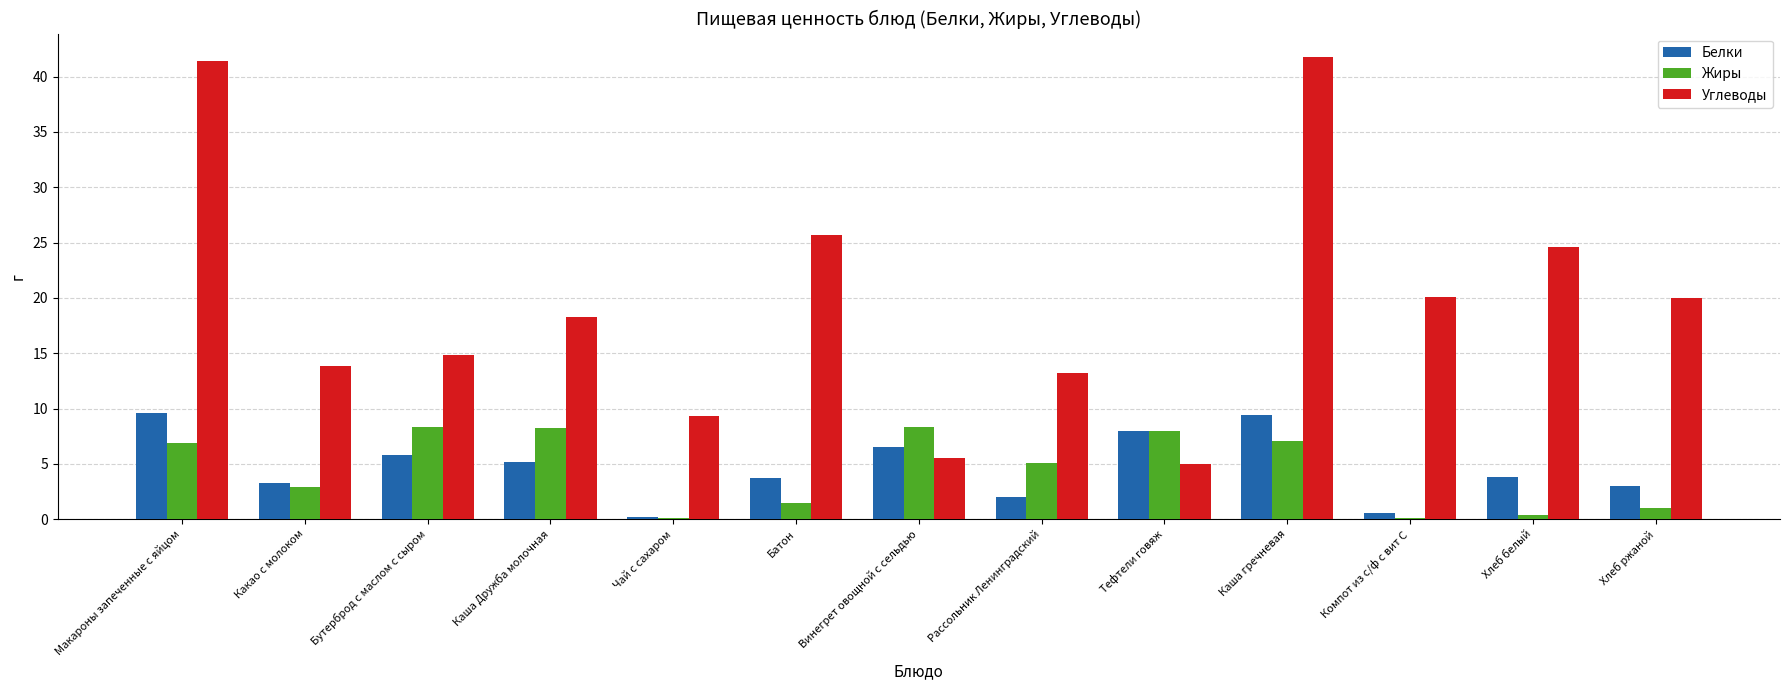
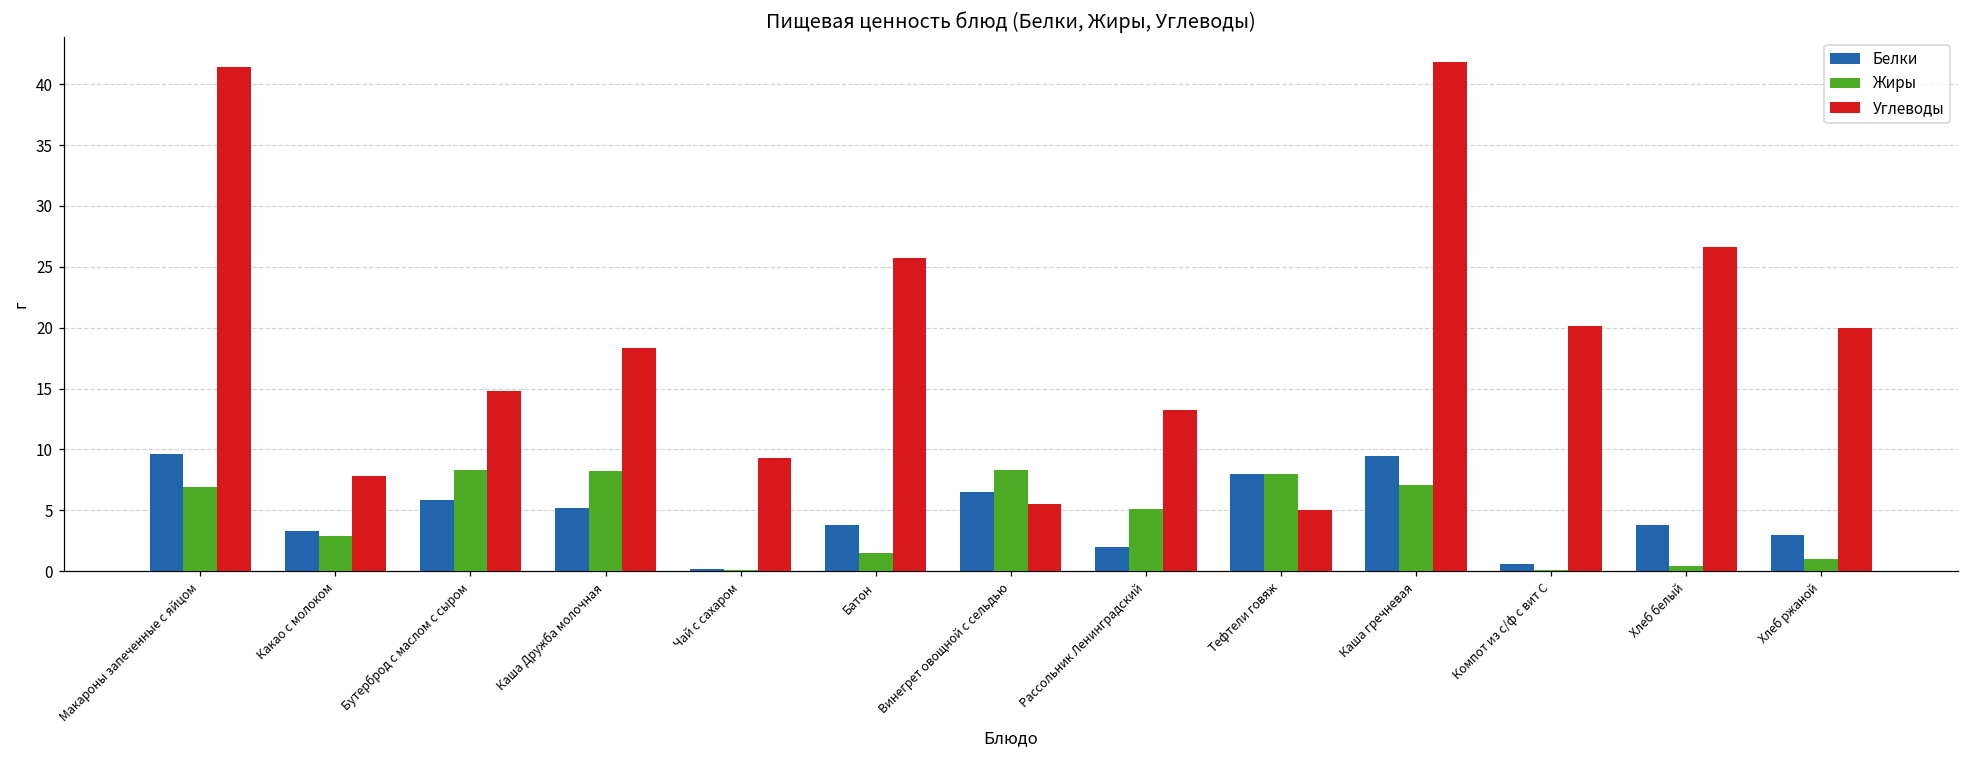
  {
    "Белки": {
      "Макароны запеченные с яйцом": 9.6,
      "Какао с молоком": 3.3,
      "Бутерброд с маслом с сыром": 5.8,
      "Каша Дружба молочная": 5.2,
      "Батон": 3.8,
      "Винегрет овощной с сельдью": 6.5,
      "Рассольник Ленинградский": 2.0,
      "Тефтели говяж": 8.0,
      "Каша гречневая": 9.4,
      "Компот из с/ф с вит С": 0.6,
      "Хлеб белый": 3.8,
      "Хлеб ржаной": 3.0
    },
    "Жиры": {
      "Макароны запеченные с яйцом": 6.9,
      "Какао с молоком": 2.9,
      "Бутерброд с маслом с сыром": 8.3,
      "Каша Дружба молочная": 8.3,
      "Батон": 1.5,
      "Винегрет овощной с сельдью": 8.3,
      "Рассольник Ленинградский": 5.1,
      "Тефтели говяж": 8.0,
      "Каша гречневая": 7.1,
      "Хлеб белый": 0.4,
      "Хлеб ржаной": 1.0
    },
    "Углеводы": {
      "Макароны запеченные с яйцом": 41.4,
-     "Какао с молоком": 13.8,
+     "Какао с молоком": 7.8,
      "Бутерброд с маслом с сыром": 14.8,
      "Каша Дружба молочная": 18.3,
      "Чай с сахаром": 9.3,
      "Батон": 25.7,
      "Винегрет овощной с сельдью": 5.5,
      "Рассольник Ленинградский": 13.3,
      "Тефтели говяж": 5.0,
      "Каша гречневая": 41.8,
      "Компот из с/ф с вит С": 20.1,
-     "Хлеб белый": 24.6,
+     "Хлеб белый": 26.6,
      "Хлеб ржаной": 20.0
    }
  }
